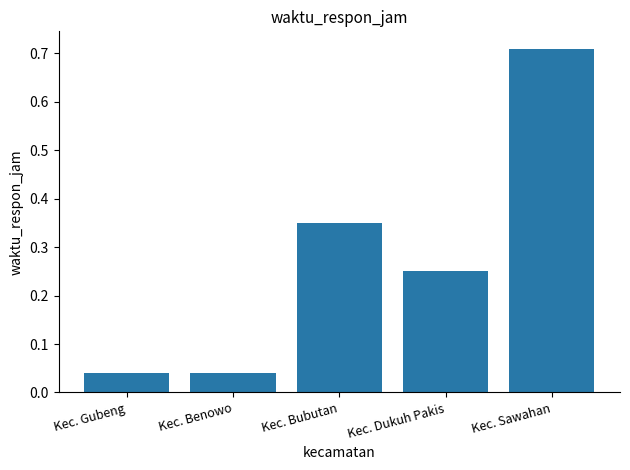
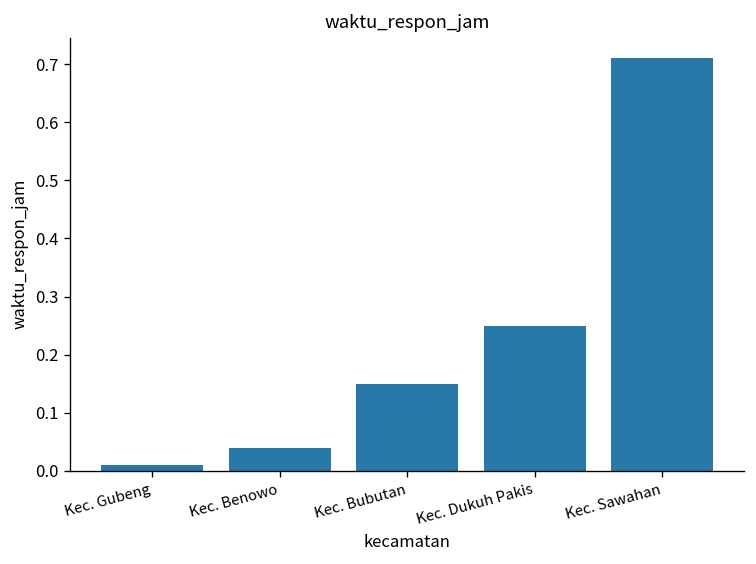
  {
-   "Kec. Gubeng": 0.04,
+   "Kec. Gubeng": 0.01,
    "Kec. Benowo": 0.04,
-   "Kec. Bubutan": 0.35,
+   "Kec. Bubutan": 0.15,
    "Kec. Dukuh Pakis": 0.25,
    "Kec. Sawahan": 0.71
  }
